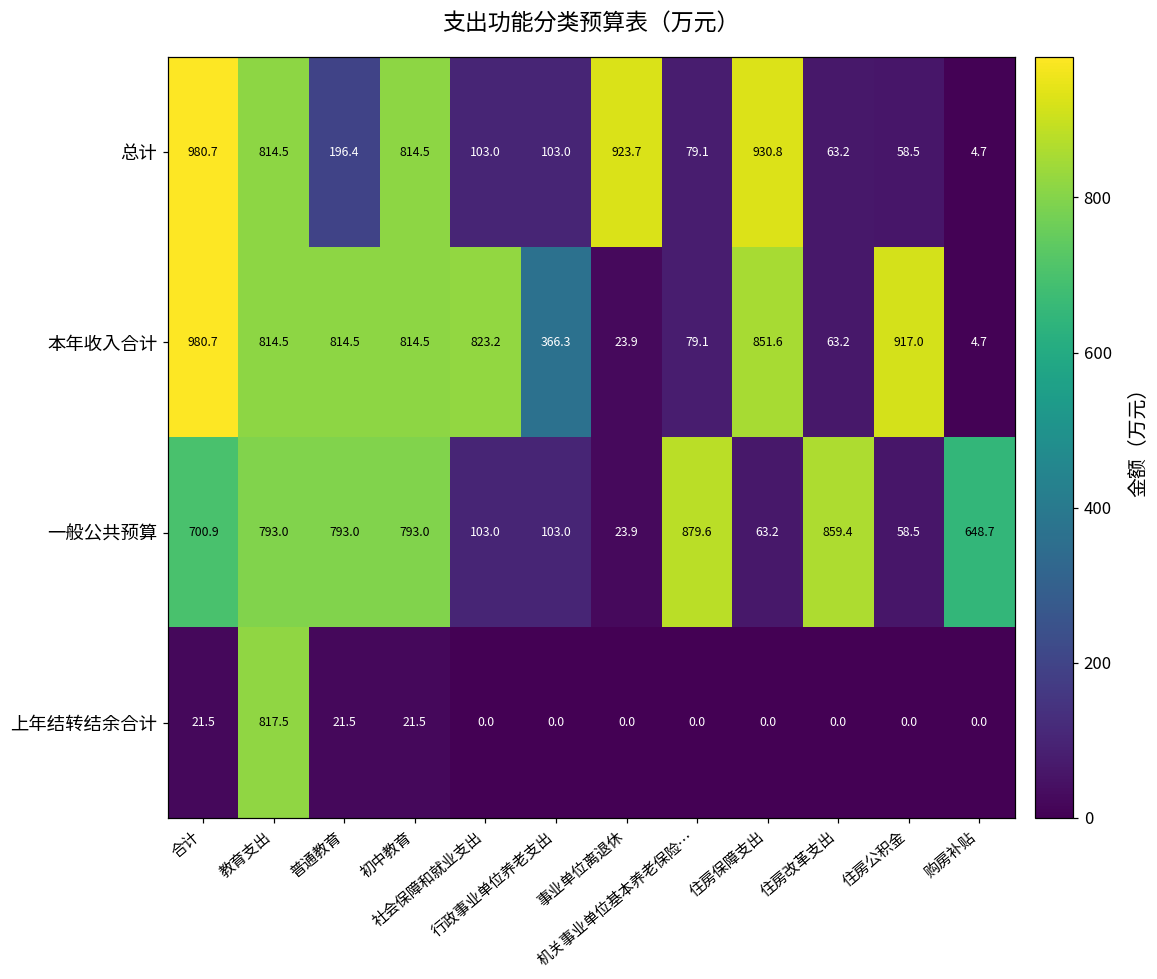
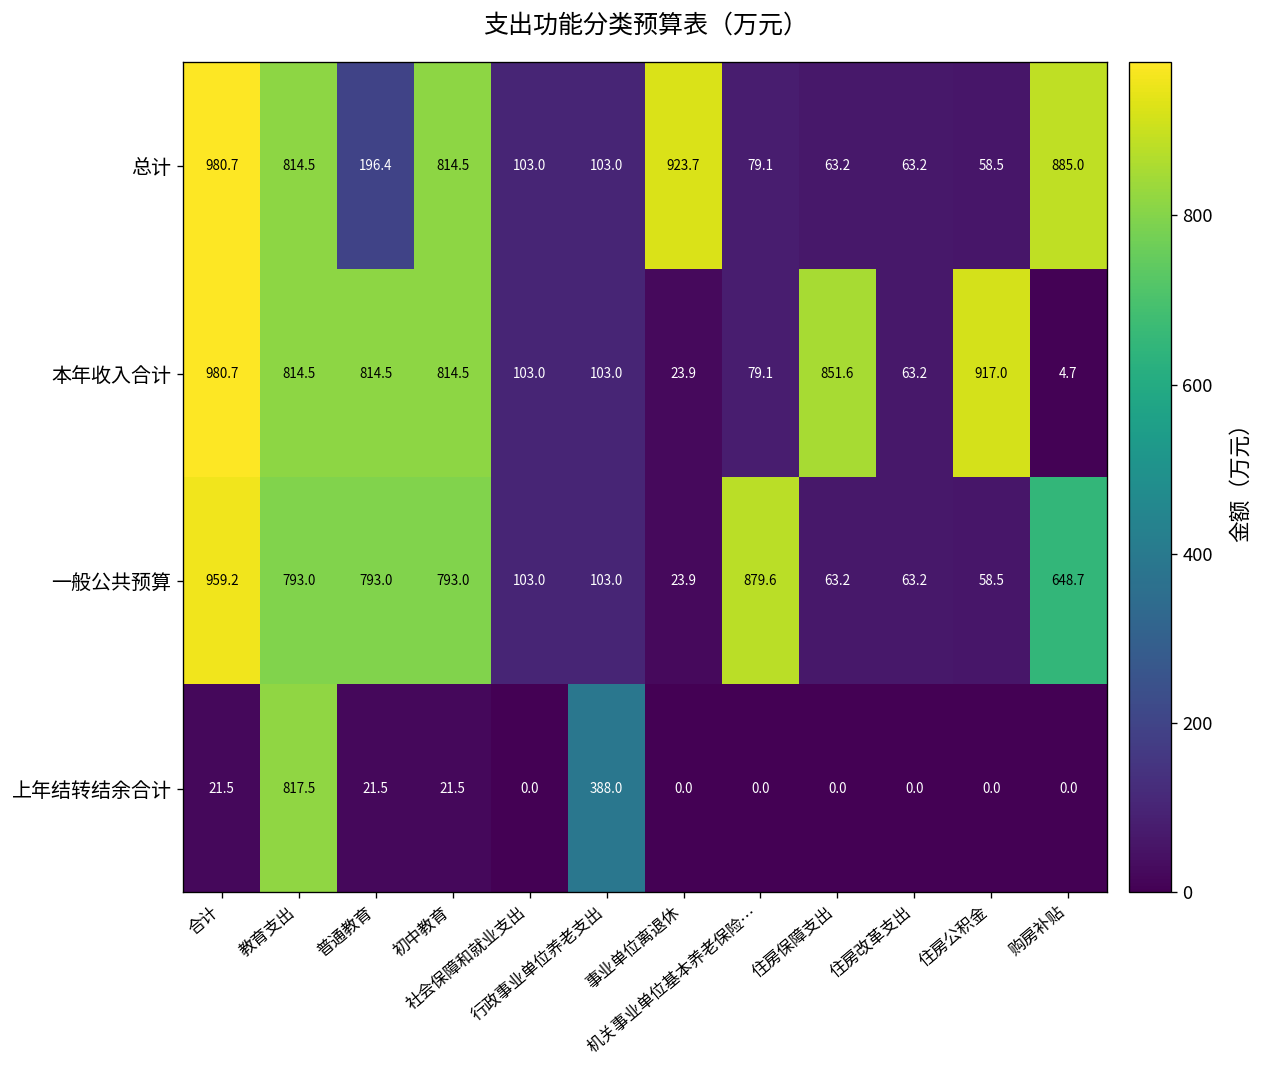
  {
    "总计": {
      "合计": 980.7,
      "教育支出": 814.5,
      "普通教育": 196.4,
      "初中教育": 814.5,
      "社会保障和就业支出": 103.0,
      "行政事业单位养老支出": 103.0,
      "事业单位离退休": 923.7,
      "机关事业单位基本养老保险…": 79.1,
-     "住房保障支出": 930.8,
+     "住房保障支出": 63.2,
      "住房改革支出": 63.2,
      "住房公积金": 58.5,
-     "购房补贴": 4.7
+     "购房补贴": 885.0
    },
    "本年收入合计": {
      "合计": 980.7,
      "教育支出": 814.5,
      "普通教育": 814.5,
      "初中教育": 814.5,
-     "社会保障和就业支出": 823.2,
-     "行政事业单位养老支出": 366.3,
+     "社会保障和就业支出": 103.0,
+     "行政事业单位养老支出": 103.0,
      "事业单位离退休": 23.9,
      "机关事业单位基本养老保险…": 79.1,
      "住房保障支出": 851.6,
      "住房改革支出": 63.2,
      "住房公积金": 917.0,
      "购房补贴": 4.7
    },
    "一般公共预算": {
-     "合计": 700.9,
+     "合计": 959.2,
      "教育支出": 793.0,
      "普通教育": 793.0,
      "初中教育": 793.0,
      "社会保障和就业支出": 103.0,
      "行政事业单位养老支出": 103.0,
      "事业单位离退休": 23.9,
      "机关事业单位基本养老保险…": 879.6,
      "住房保障支出": 63.2,
-     "住房改革支出": 859.4,
+     "住房改革支出": 63.2,
      "住房公积金": 58.5,
      "购房补贴": 648.7
    },
    "上年结转结余合计": {
      "合计": 21.5,
      "教育支出": 817.5,
      "普通教育": 21.5,
      "初中教育": 21.5,
      "社会保障和就业支出": 0.0,
-     "行政事业单位养老支出": 0.0,
+     "行政事业单位养老支出": 388.0,
      "事业单位离退休": 0.0,
      "机关事业单位基本养老保险…": 0.0,
      "住房保障支出": 0.0,
      "住房改革支出": 0.0,
      "住房公积金": 0.0,
      "购房补贴": 0.0
    }
  }
